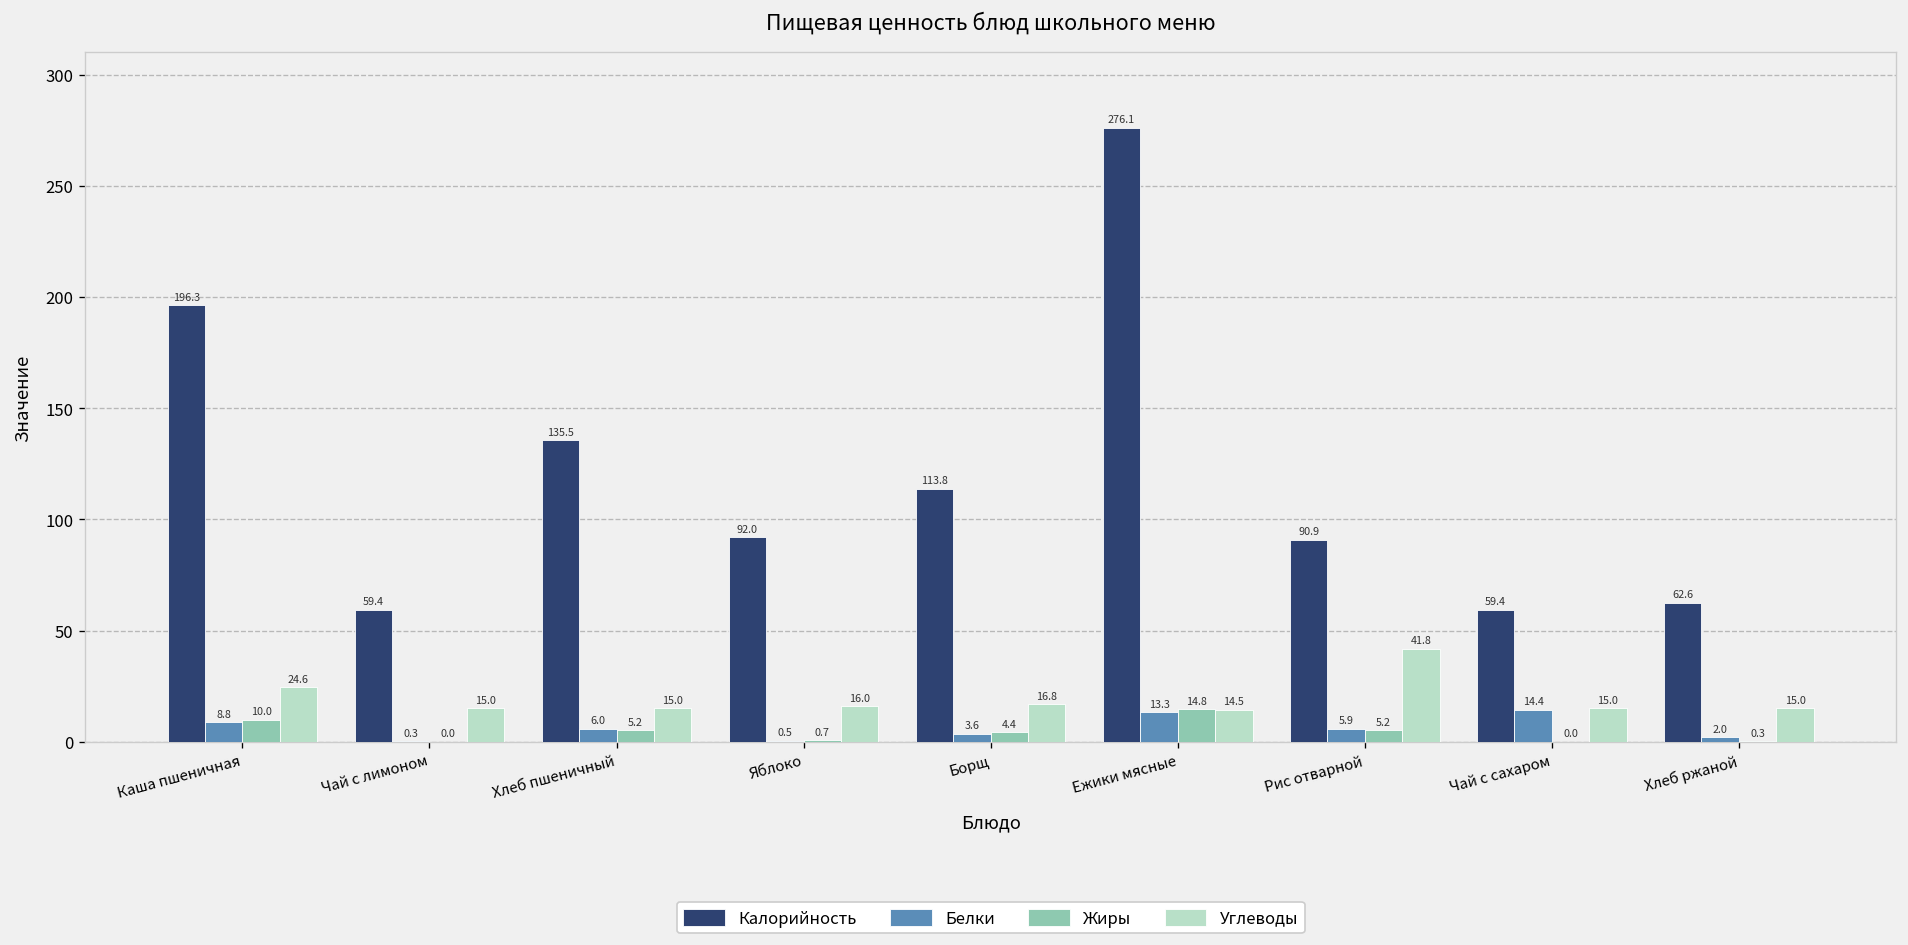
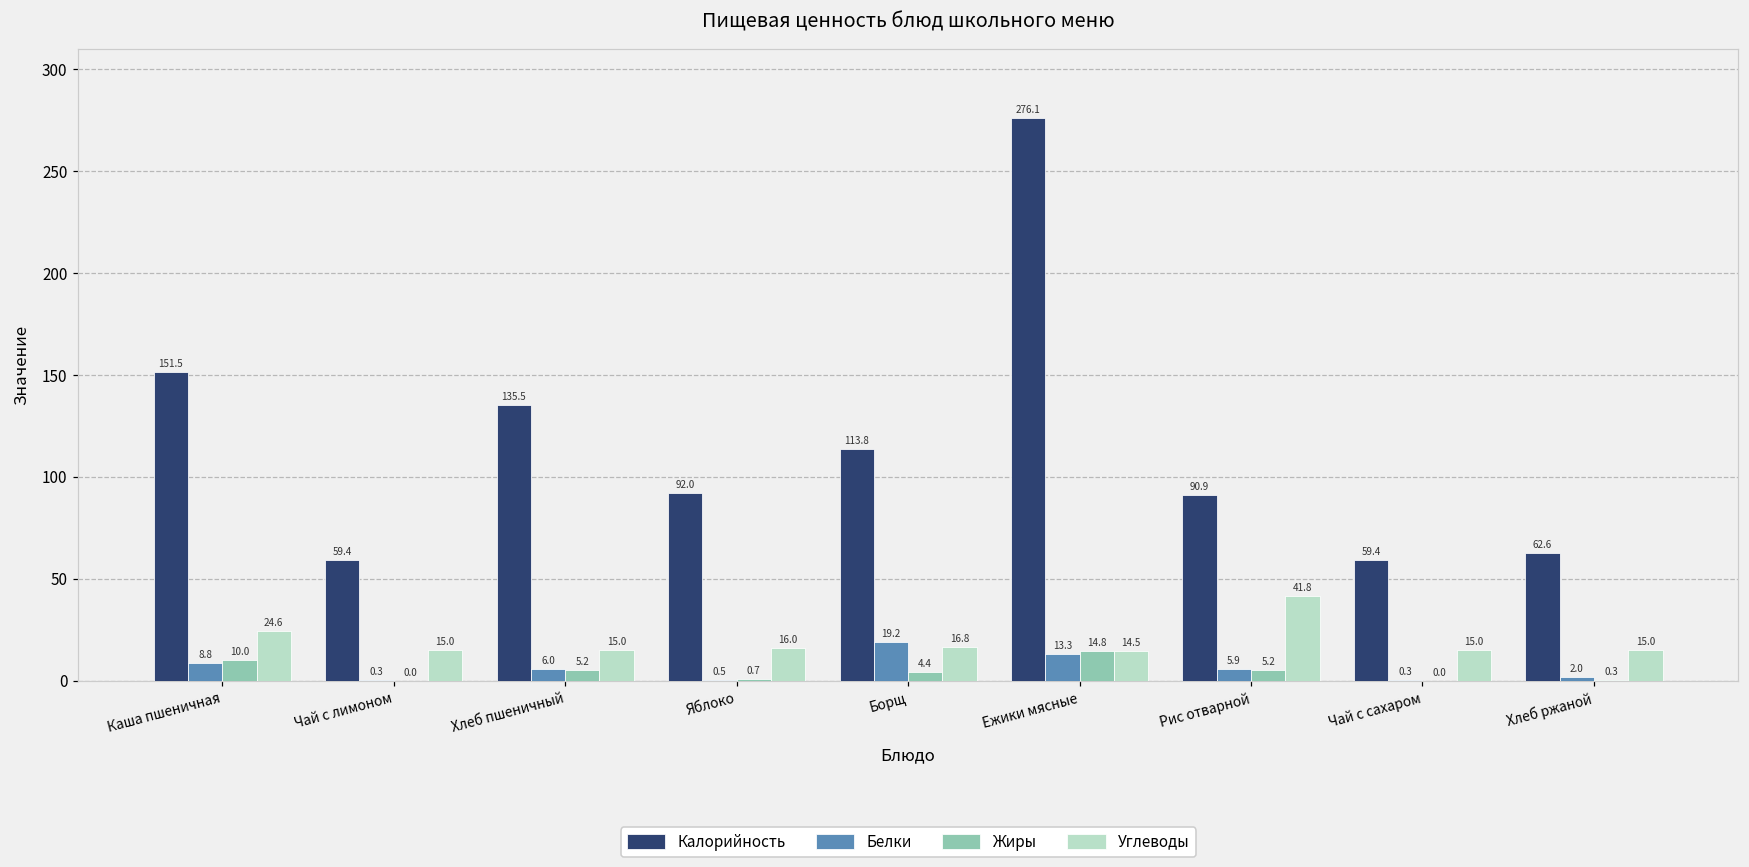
  {
    "Калорийность": {
-     "Каша пшеничная": 196.3,
+     "Каша пшеничная": 151.5,
      "Чай с лимоном": 59.4,
      "Хлеб пшеничный": 135.5,
      "Яблоко": 92.0,
      "Борщ": 113.8,
      "Ежики мясные": 276.1,
      "Рис отварной": 90.9,
      "Чай с сахаром": 59.4,
      "Хлеб ржаной": 62.6
    },
    "Белки": {
      "Каша пшеничная": 8.8,
      "Чай с лимоном": 0.3,
      "Хлеб пшеничный": 6.0,
      "Яблоко": 0.5,
-     "Борщ": 3.6,
+     "Борщ": 19.2,
      "Ежики мясные": 13.3,
      "Рис отварной": 5.9,
-     "Чай с сахаром": 14.4,
+     "Чай с сахаром": 0.3,
      "Хлеб ржаной": 2.0
    }
  }
